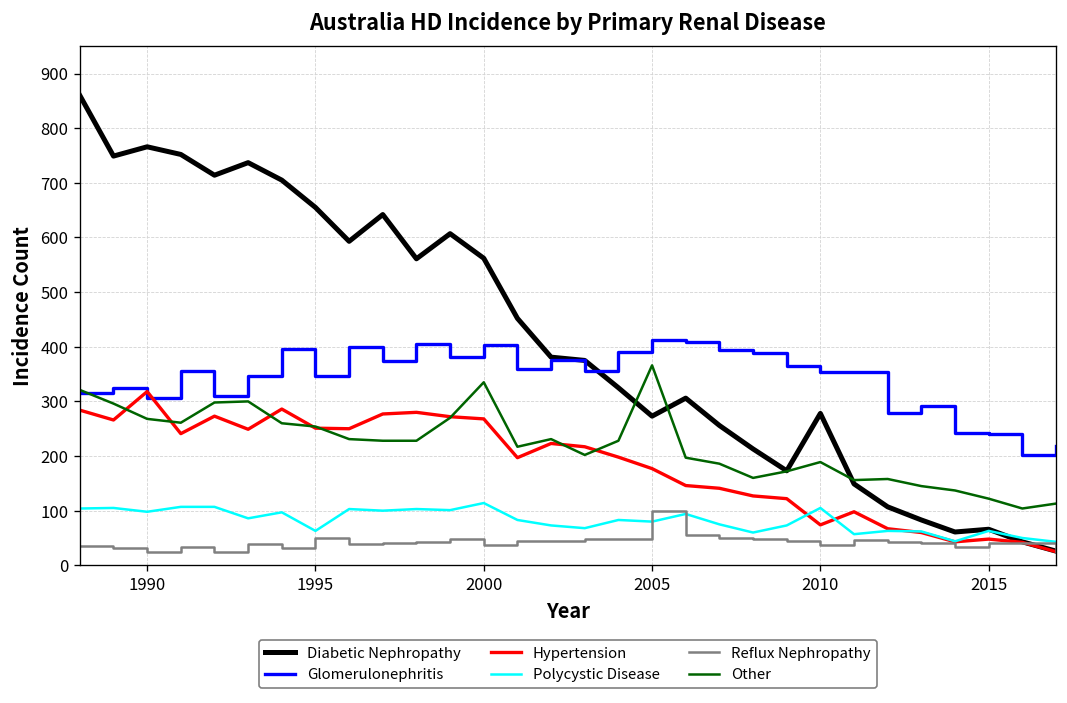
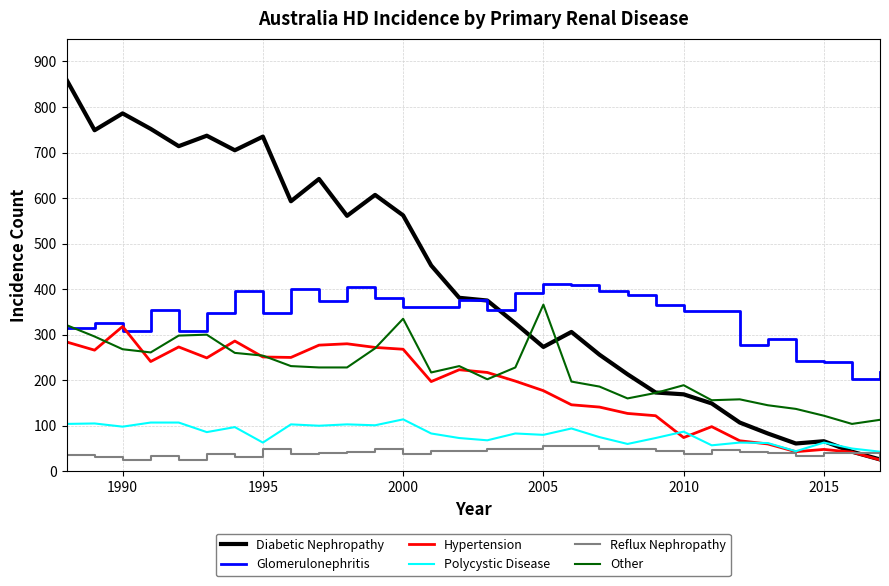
  {
    "Diabetic Nephropathy": {
-     "1990": 770,
-     "1995": 660,
+     "1990": 790,
+     "1995": 740,
      "2000": 560,
      "2005": 270,
-     "2010": 280
+     "2010": 170
    },
    "Glomerulonephritis": {
      "1990": 310,
      "1995": 350,
-     "2000": 400,
+     "2000": 360,
      "2005": 410,
      "2010": 350,
      "2015": 240
    },
    "Hypertension": {
      "1990": 320,
      "2000": 270,
      "2005": 180,
      "2010": 70,
      "2015": 50
    },
    "Polycystic Disease": {
      "1990": 100,
      "1995": 60,
      "2000": 110,
      "2005": 80,
-     "2010": 110
+     "2010": 90
    },
    "Reflux Nephropathy": {
      "1990": 20,
      "1995": 50,
      "2000": 40,
-     "2005": 100,
+     "2005": 60,
      "2010": 40,
      "2015": 40
    },
    "Other": {
      "1990": 270,
      "2000": 340,
      "2005": 370,
      "2010": 190,
      "2015": 120
    }
  }
